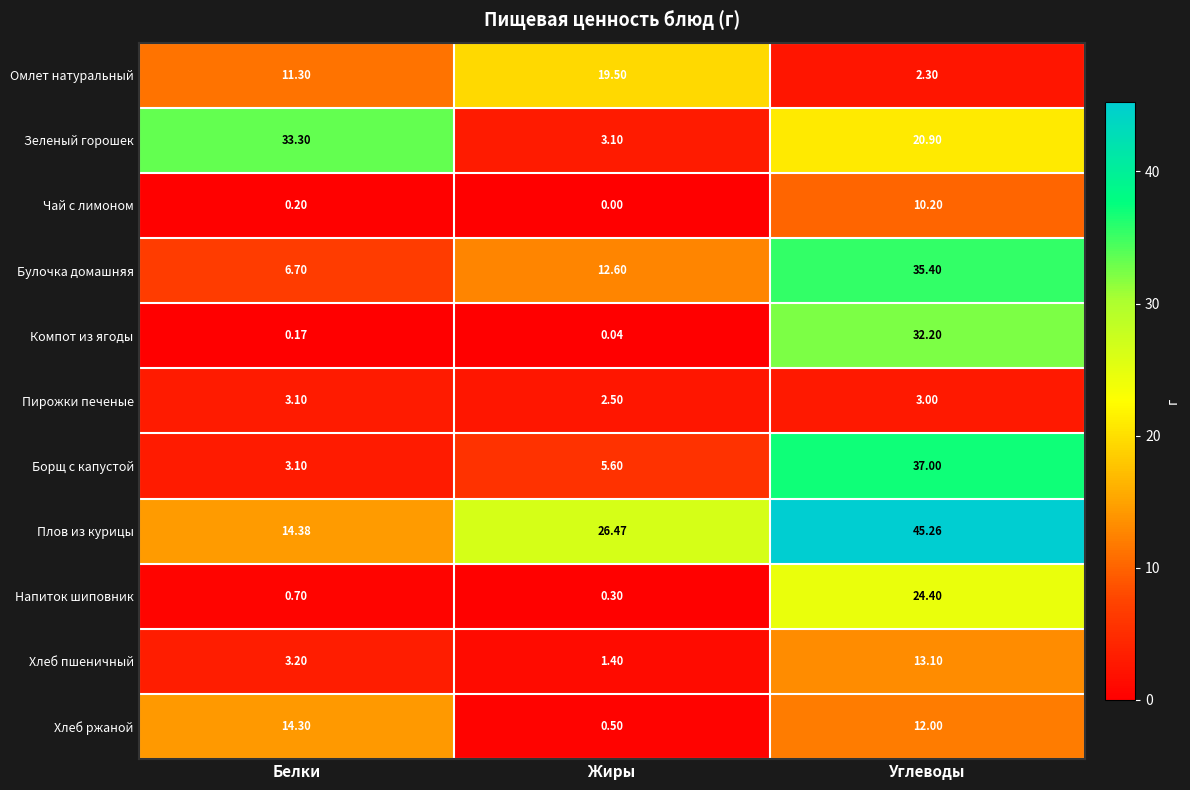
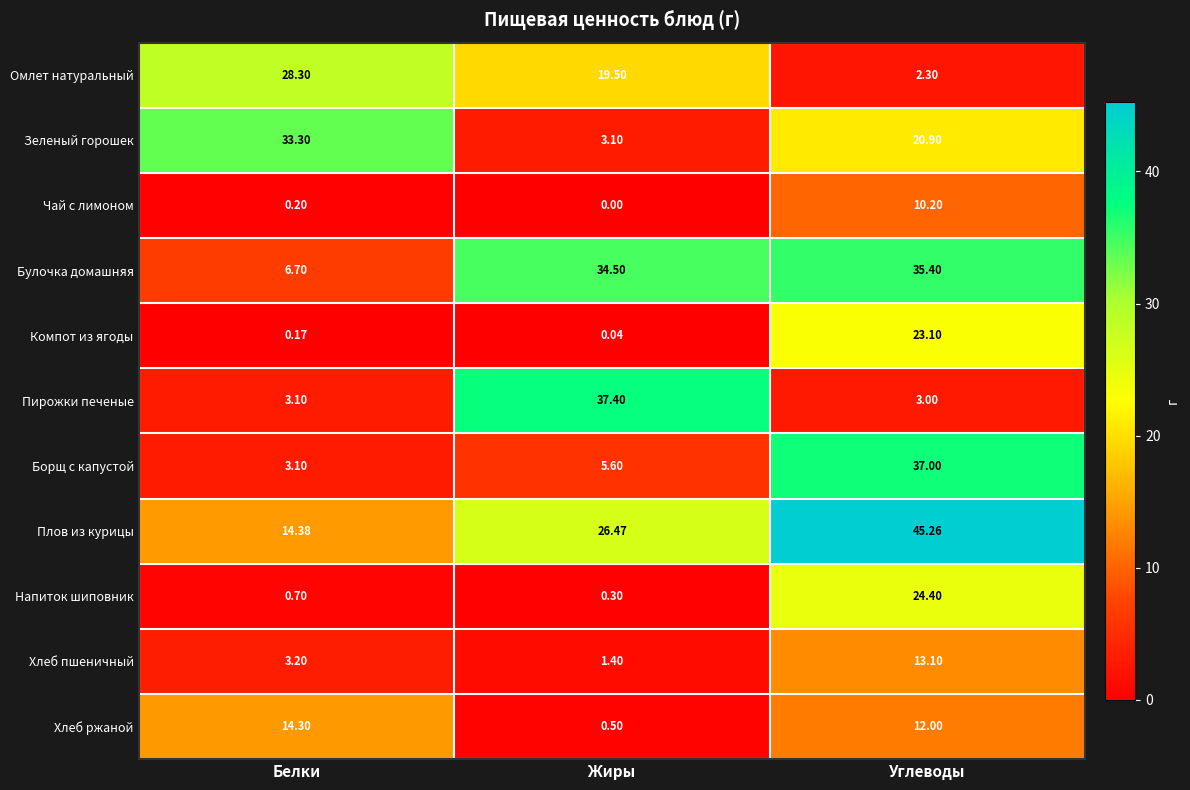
  {
    "Омлет натуральный": {
-     "Белки": 11.30,
+     "Белки": 28.30,
      "Жиры": 19.50,
      "Углеводы": 2.30
    },
    "Зеленый горошек": {
      "Белки": 33.30,
      "Жиры": 3.10,
      "Углеводы": 20.90
    },
    "Чай с лимоном": {
      "Белки": 0.20,
      "Жиры": 0.00,
      "Углеводы": 10.20
    },
    "Булочка домашняя": {
      "Белки": 6.70,
-     "Жиры": 12.60,
+     "Жиры": 34.50,
      "Углеводы": 35.40
    },
    "Компот из ягоды": {
      "Белки": 0.17,
      "Жиры": 0.04,
-     "Углеводы": 32.20
+     "Углеводы": 23.10
    },
    "Пирожки печеные": {
      "Белки": 3.10,
-     "Жиры": 2.50,
+     "Жиры": 37.40,
      "Углеводы": 3.00
    },
    "Борщ с капустой": {
      "Белки": 3.10,
      "Жиры": 5.60,
      "Углеводы": 37.00
    },
    "Плов из курицы": {
      "Белки": 14.38,
      "Жиры": 26.47,
      "Углеводы": 45.26
    },
    "Напиток шиповник": {
      "Белки": 0.70,
      "Жиры": 0.30,
      "Углеводы": 24.40
    },
    "Хлеб пшеничный": {
      "Белки": 3.20,
      "Жиры": 1.40,
      "Углеводы": 13.10
    },
    "Хлеб ржаной": {
      "Белки": 14.30,
      "Жиры": 0.50,
      "Углеводы": 12.00
    }
  }
